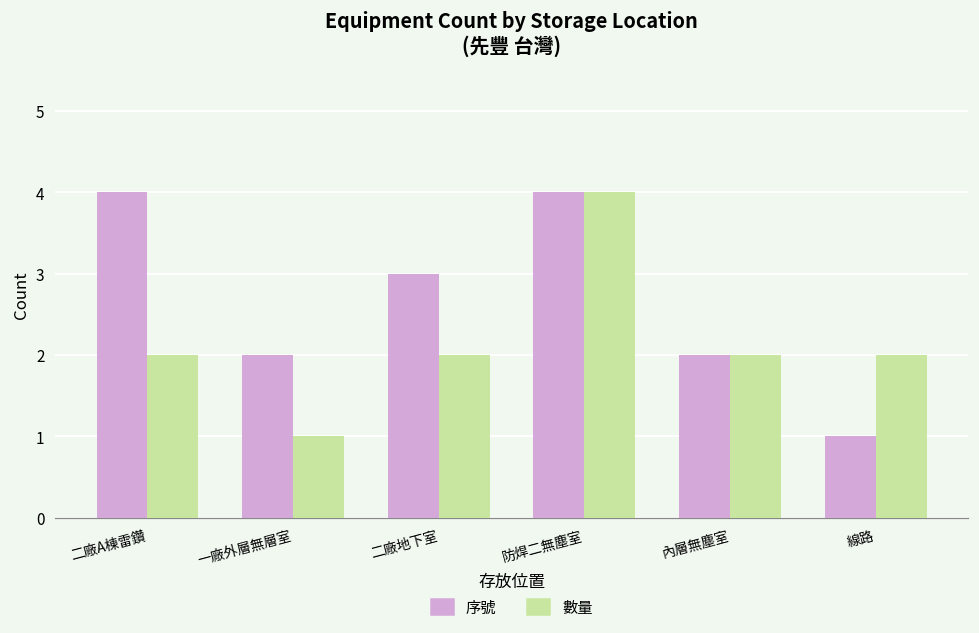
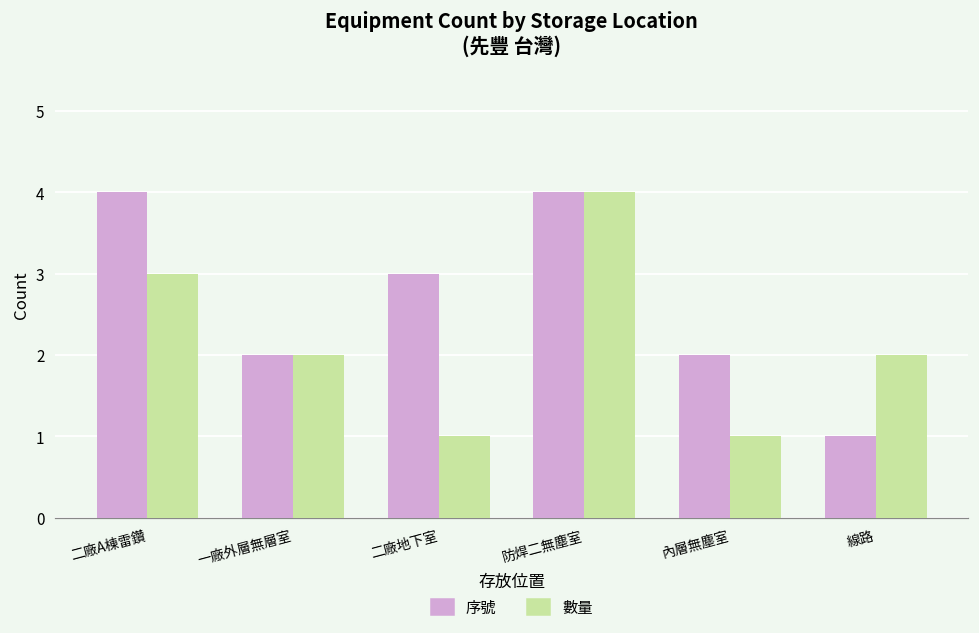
  {
    "序號": {
      "二廠A棟雷鑽": 4,
      "一廠外層無層室": 2,
      "二廠地下室": 3,
      "防焊二無塵室": 4,
      "內層無塵室": 2,
      "線路": 1
    },
    "數量": {
-     "二廠A棟雷鑽": 2,
-     "一廠外層無層室": 1,
-     "二廠地下室": 2,
+     "二廠A棟雷鑽": 3,
+     "一廠外層無層室": 2,
+     "二廠地下室": 1,
      "防焊二無塵室": 4,
-     "內層無塵室": 2,
+     "內層無塵室": 1,
      "線路": 2
    }
  }
